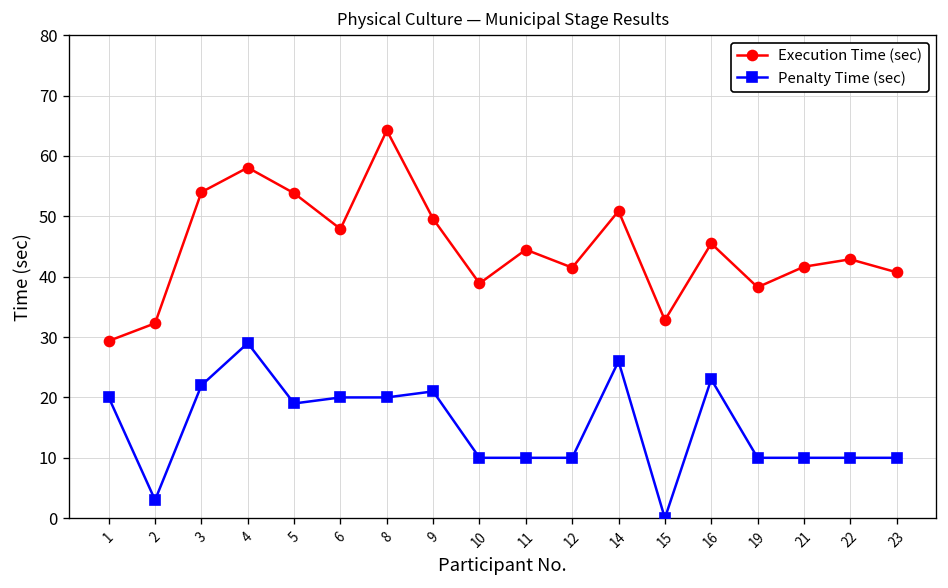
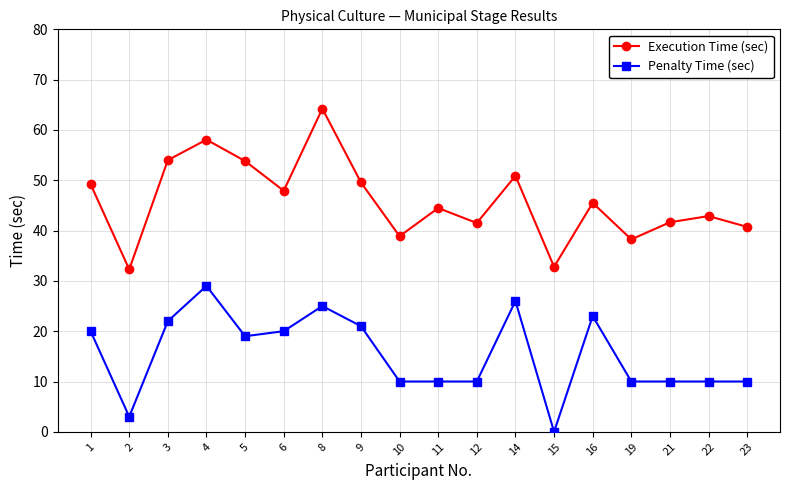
  {
    "Execution Time (sec)": {
-     "1": 29,
+     "1": 49,
      "2": 32,
      "3": 54,
      "4": 58,
      "5": 54,
      "6": 48,
      "8": 64,
      "9": 50,
      "10": 39,
      "11": 44,
      "12": 42,
      "14": 51,
      "15": 33,
      "16": 46,
      "19": 38,
      "21": 42,
      "22": 43,
      "23": 41
    },
    "Penalty Time (sec)": {
      "1": 20,
      "2": 3,
      "3": 22,
      "4": 29,
      "5": 19,
      "6": 20,
-     "8": 20,
+     "8": 25,
      "9": 21,
      "10": 10,
      "11": 10,
      "12": 10,
      "14": 26,
      "15": 0,
      "16": 23,
      "19": 10,
      "21": 10,
      "22": 10,
      "23": 10
    }
  }
